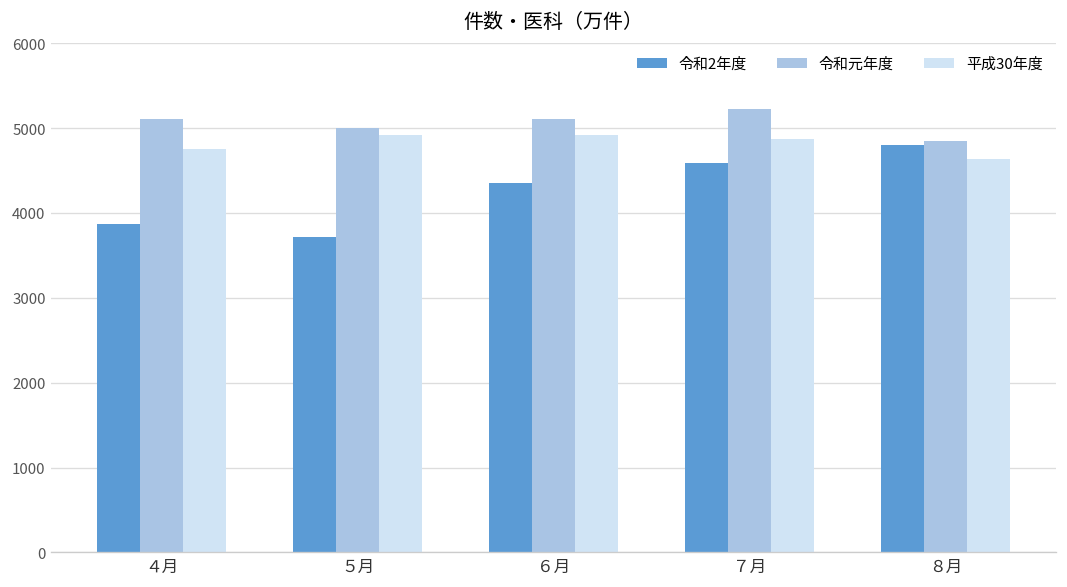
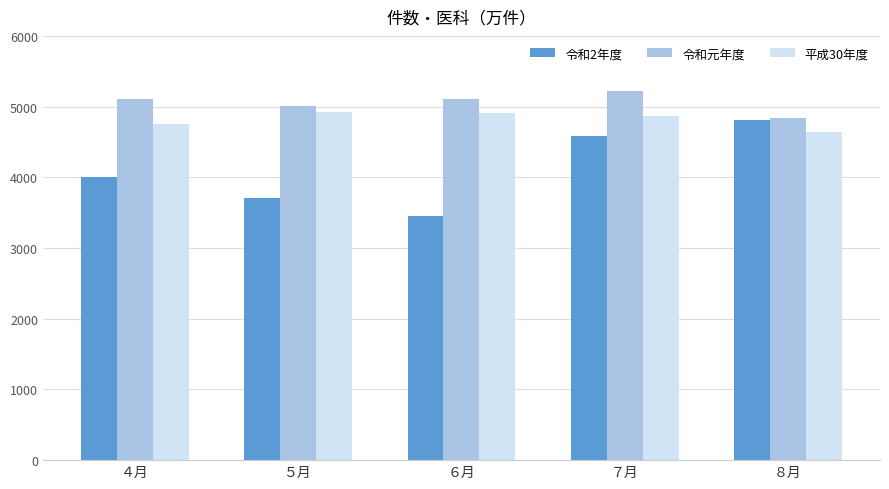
  {
    "令和2年度": {
-     "４月": 3900,
+     "４月": 4000,
      "５月": 3700,
-     "６月": 4400,
+     "６月": 3500,
      "７月": 4600,
      "８月": 4800
    }
  }
